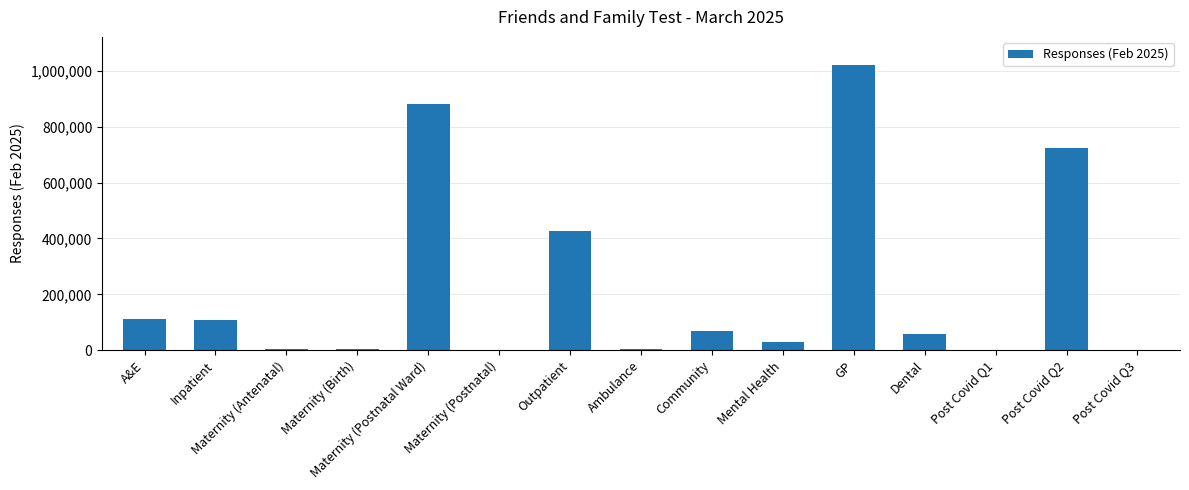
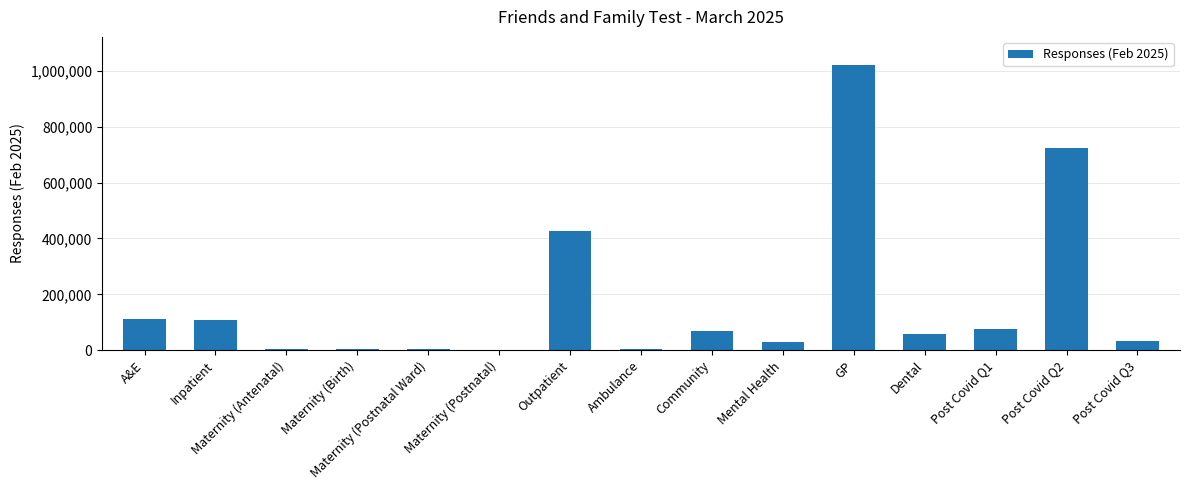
  {
    "A&E": "110,000",
    "Inpatient": "110,000",
-   "Maternity (Postnatal Ward)": "880,000",
+   "Maternity (Postnatal Ward)": "10,000",
    "Outpatient": "430,000",
    "Community": "70,000",
    "Mental Health": "30,000",
    "GP": "1,020,000",
    "Dental": "60,000",
-   "Post Covid Q1": "0",
+   "Post Covid Q1": "80,000",
    "Post Covid Q2": "730,000",
-   "Post Covid Q3": "0"
+   "Post Covid Q3": "30,000"
  }
